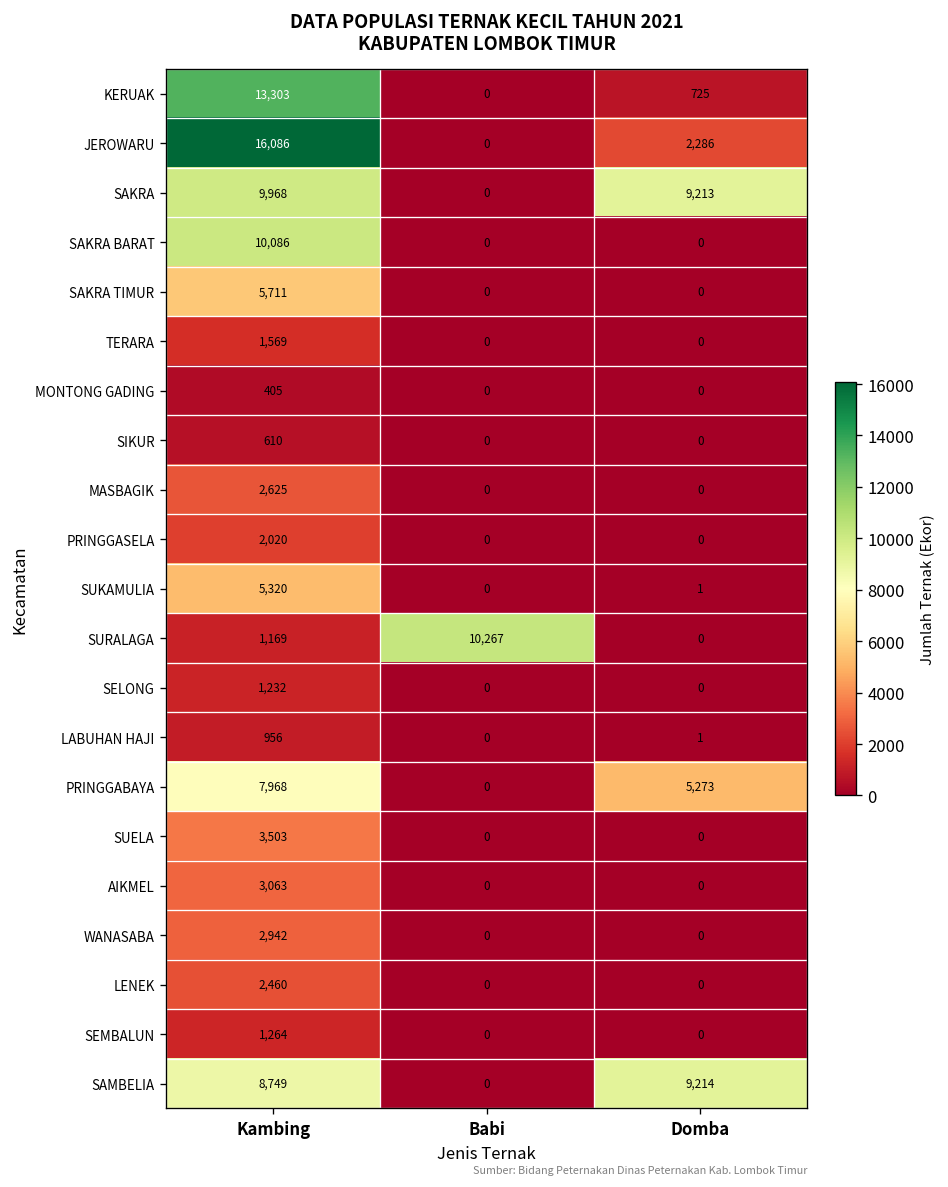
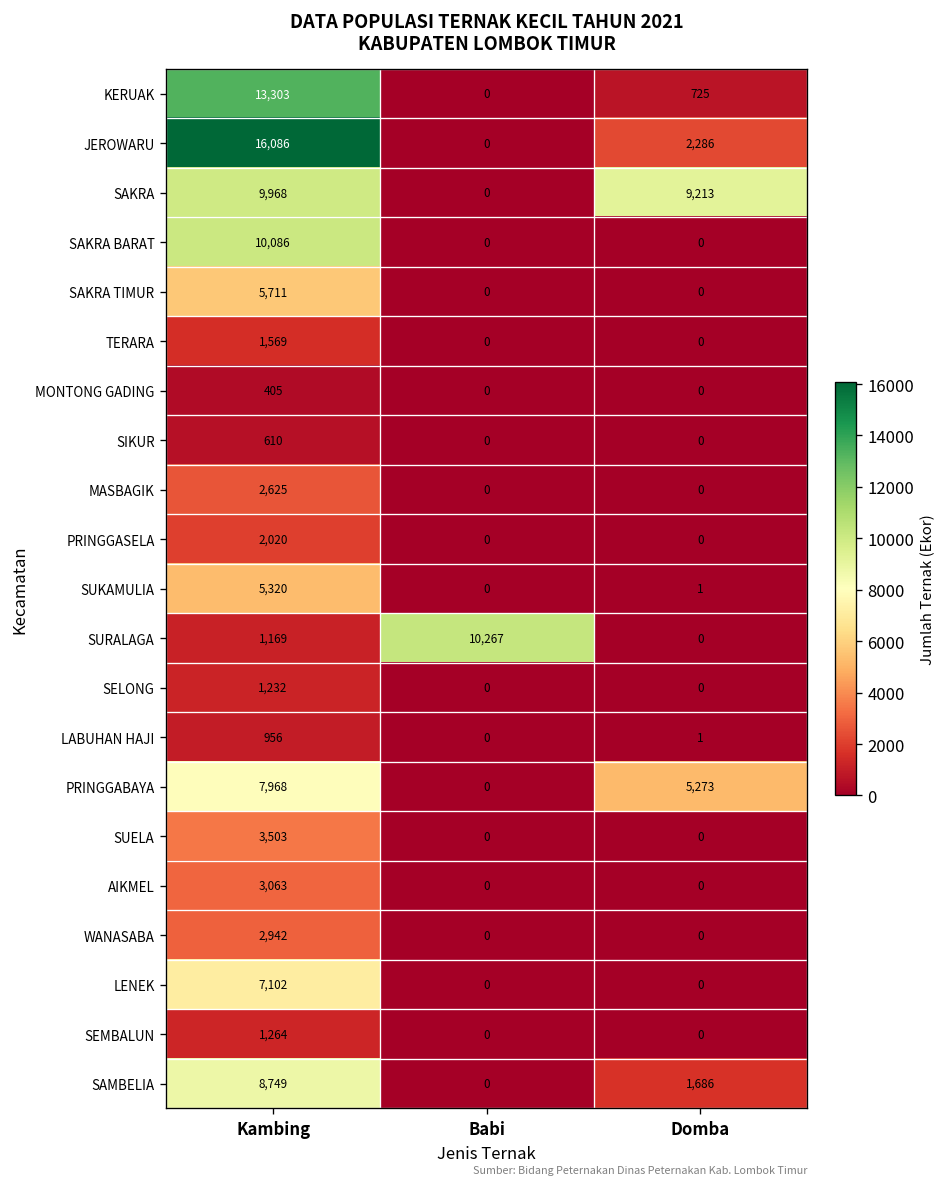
  {
    "KERUAK": {
      "Kambing": "13,303",
      "Babi": "0",
      "Domba": "725"
    },
    "JEROWARU": {
      "Kambing": "16,086",
      "Babi": "0",
      "Domba": "2,286"
    },
    "SAKRA": {
      "Kambing": "9,968",
      "Babi": "0",
      "Domba": "9,213"
    },
    "SAKRA BARAT": {
      "Kambing": "10,086",
      "Babi": "0",
      "Domba": "0"
    },
    "SAKRA TIMUR": {
      "Kambing": "5,711",
      "Babi": "0",
      "Domba": "0"
    },
    "TERARA": {
      "Kambing": "1,569",
      "Babi": "0",
      "Domba": "0"
    },
    "MONTONG GADING": {
      "Kambing": "405",
      "Babi": "0",
      "Domba": "0"
    },
    "SIKUR": {
      "Kambing": "610",
      "Babi": "0",
      "Domba": "0"
    },
    "MASBAGIK": {
      "Kambing": "2,625",
      "Babi": "0",
      "Domba": "0"
    },
    "PRINGGASELA": {
      "Kambing": "2,020",
      "Babi": "0",
      "Domba": "0"
    },
    "SUKAMULIA": {
      "Kambing": "5,320",
      "Babi": "0",
      "Domba": "1"
    },
    "SURALAGA": {
      "Kambing": "1,169",
      "Babi": "10,267",
      "Domba": "0"
    },
    "SELONG": {
      "Kambing": "1,232",
      "Babi": "0",
      "Domba": "0"
    },
    "LABUHAN HAJI": {
      "Kambing": "956",
      "Babi": "0",
      "Domba": "1"
    },
    "PRINGGABAYA": {
      "Kambing": "7,968",
      "Babi": "0",
      "Domba": "5,273"
    },
    "SUELA": {
      "Kambing": "3,503",
      "Babi": "0",
      "Domba": "0"
    },
    "AIKMEL": {
      "Kambing": "3,063",
      "Babi": "0",
      "Domba": "0"
    },
    "WANASABA": {
      "Kambing": "2,942",
      "Babi": "0",
      "Domba": "0"
    },
    "LENEK": {
-     "Kambing": "2,460",
+     "Kambing": "7,102",
      "Babi": "0",
      "Domba": "0"
    },
    "SEMBALUN": {
      "Kambing": "1,264",
      "Babi": "0",
      "Domba": "0"
    },
    "SAMBELIA": {
      "Kambing": "8,749",
      "Babi": "0",
-     "Domba": "9,214"
+     "Domba": "1,686"
    }
  }
